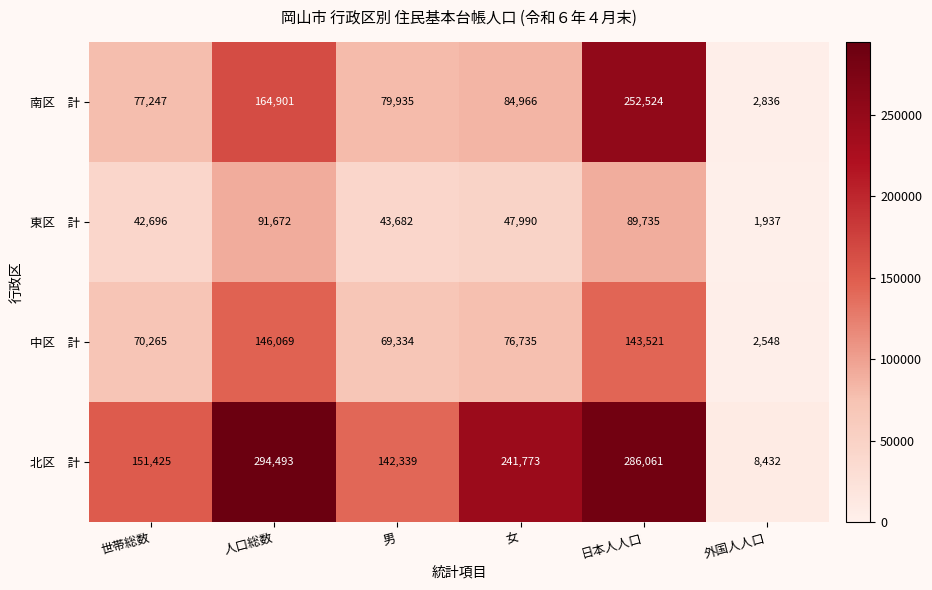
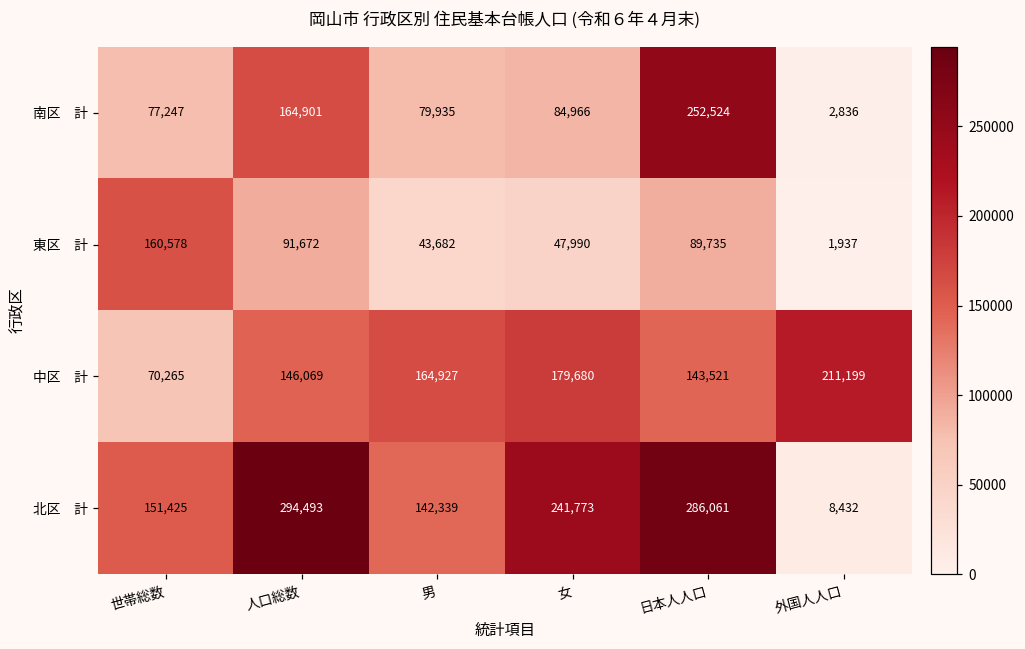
  {
    "南区 計": {
      "世帯総数": "77,247",
      "人口総数": "164,901",
      "男": "79,935",
      "女": "84,966",
      "日本人人口": "252,524",
      "外国人人口": "2,836"
    },
    "東区 計": {
-     "世帯総数": "42,696",
+     "世帯総数": "160,578",
      "人口総数": "91,672",
      "男": "43,682",
      "女": "47,990",
      "日本人人口": "89,735",
      "外国人人口": "1,937"
    },
    "中区 計": {
      "世帯総数": "70,265",
      "人口総数": "146,069",
-     "男": "69,334",
-     "女": "76,735",
+     "男": "164,927",
+     "女": "179,680",
      "日本人人口": "143,521",
-     "外国人人口": "2,548"
+     "外国人人口": "211,199"
    },
    "北区 計": {
      "世帯総数": "151,425",
      "人口総数": "294,493",
      "男": "142,339",
      "女": "241,773",
      "日本人人口": "286,061",
      "外国人人口": "8,432"
    }
  }
